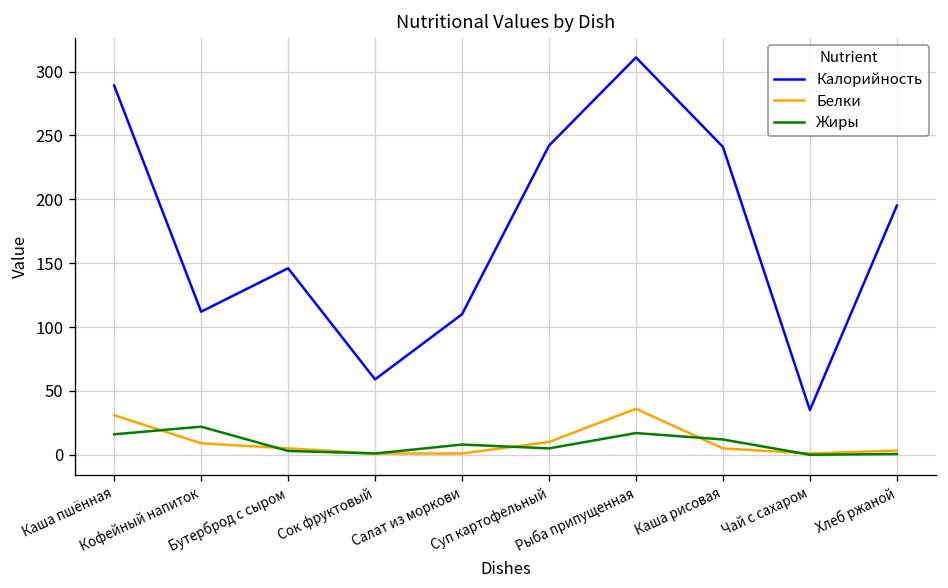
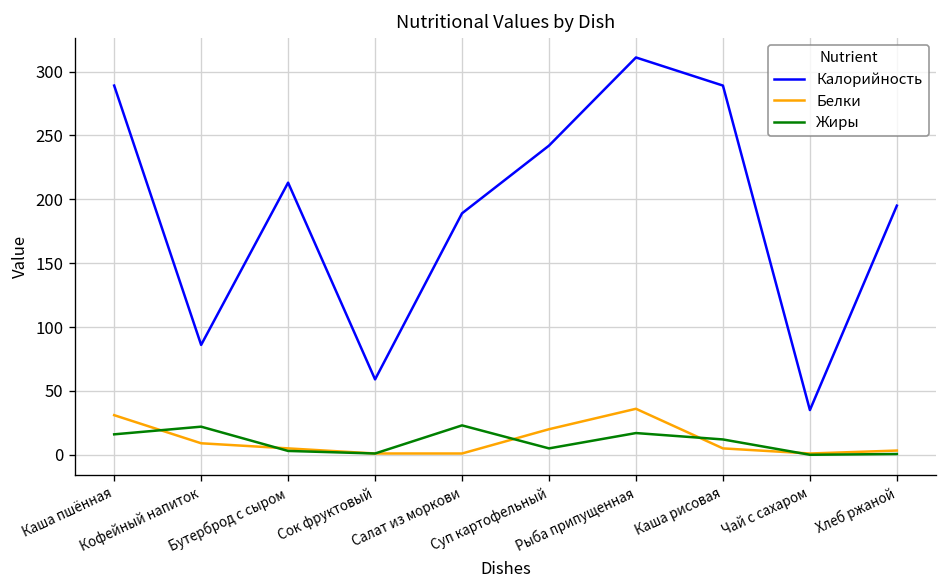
  {
    "Калорийность": {
      "Каша пшённая": 289,
-     "Кофейный напиток": 112,
-     "Бутерброд с сыром": 146,
+     "Кофейный напиток": 86,
+     "Бутерброд с сыром": 213,
      "Сок фруктовый": 59,
-     "Салат из моркови": 110,
+     "Салат из моркови": 189,
      "Суп картофельный": 242,
      "Рыба припущенная": 311,
-     "Каша рисовая": 241,
+     "Каша рисовая": 289,
      "Чай с сахаром": 35,
      "Хлеб ржаной": 195
    },
    "Белки": {
      "Каша пшённая": 31,
      "Кофейный напиток": 9,
      "Салат из моркови": 1,
-     "Суп картофельный": 10,
+     "Суп картофельный": 20,
      "Рыба припущенная": 36,
      "Каша рисовая": 5,
      "Хлеб ржаной": 3
    },
    "Жиры": {
      "Каша пшённая": 16,
      "Кофейный напиток": 22,
-     "Салат из моркови": 8,
+     "Салат из моркови": 23,
      "Суп картофельный": 5,
      "Рыба припущенная": 17,
      "Каша рисовая": 12,
      "Хлеб ржаной": 1
    }
  }
